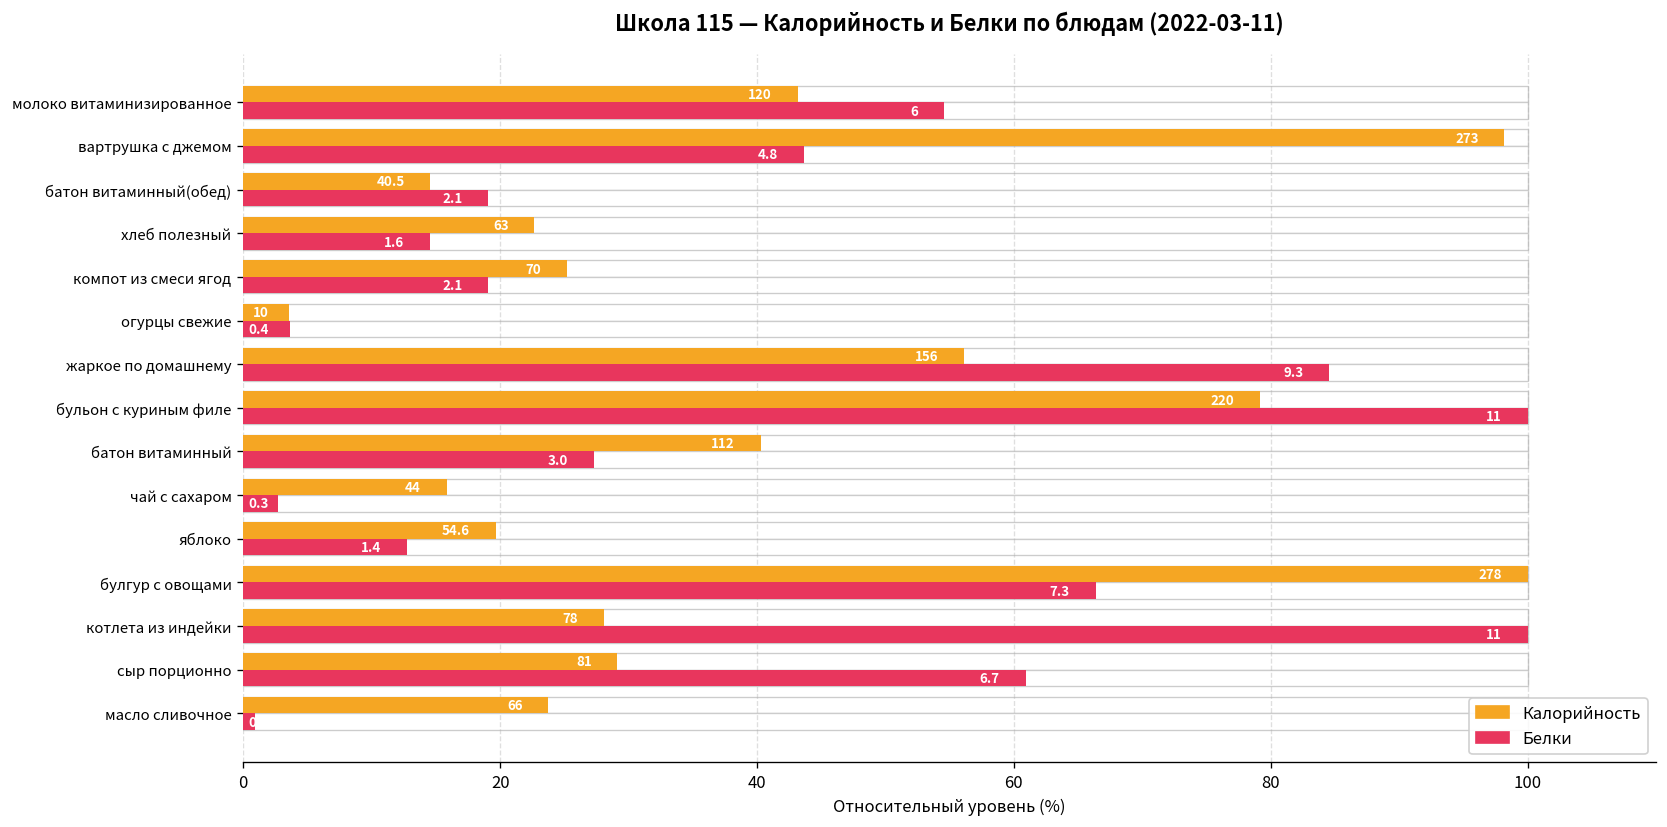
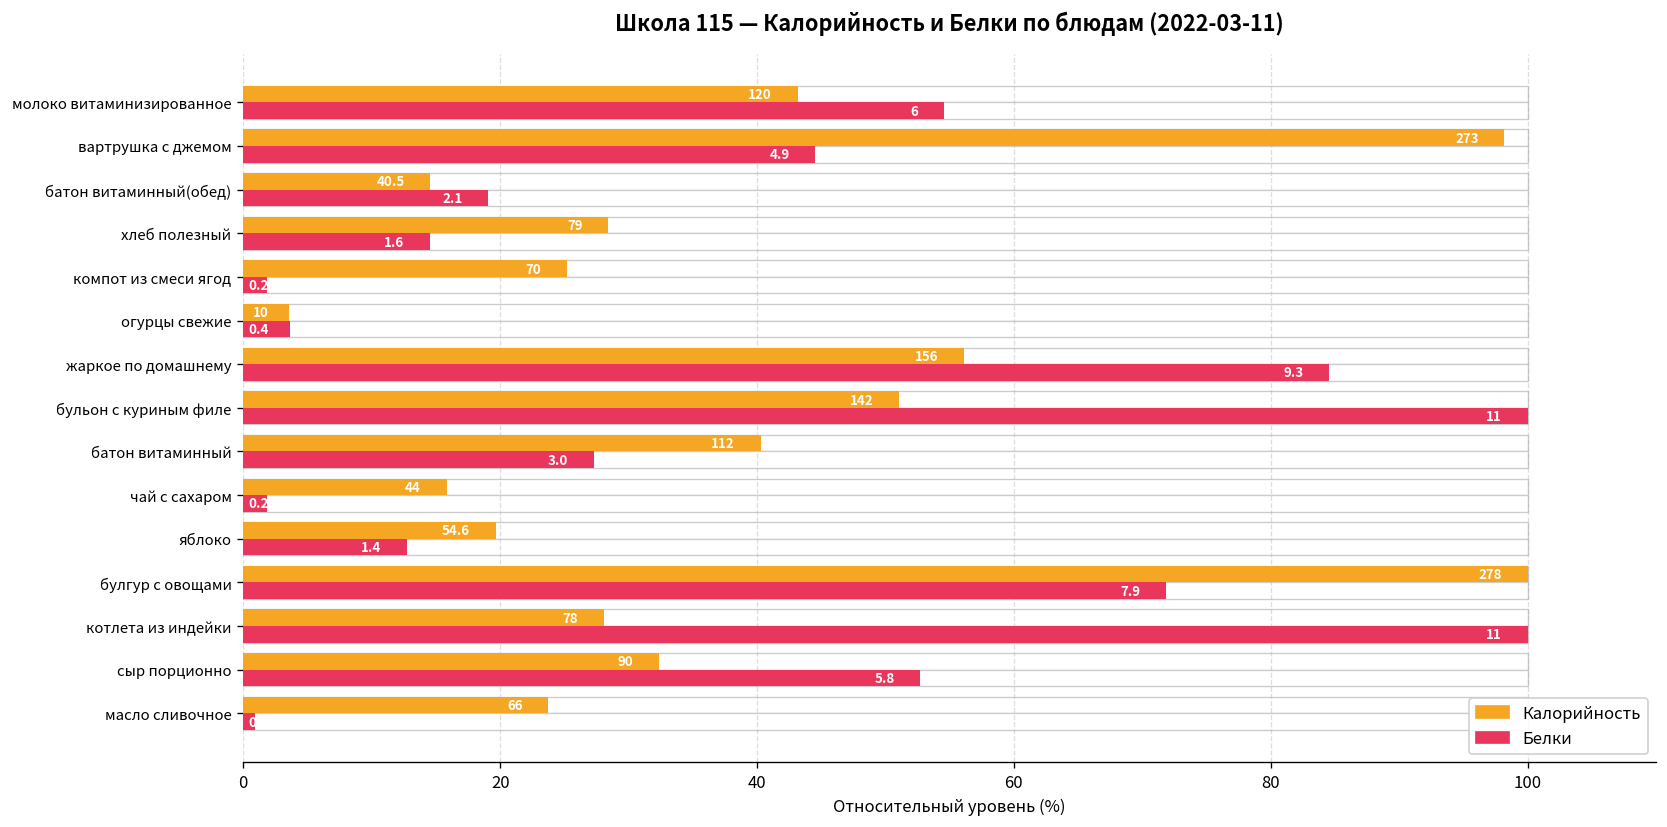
  {
    "Калорийность": {
-     "хлеб полезный": 63,
-     "бульон с куриным филе": 220,
-     "сыр порционно": 81
+     "хлеб полезный": 79,
+     "бульон с куриным филе": 142,
+     "сыр порционно": 90
    },
    "Белки": {
-     "вартрушка с джемом": 4.8,
-     "компот из смеси ягод": 2.1,
-     "чай с сахаром": 0.3,
-     "булгур с овощами": 7.3,
-     "сыр порционно": 6.7
+     "вартрушка с джемом": 4.9,
+     "компот из смеси ягод": 0.2,
+     "чай с сахаром": 0.2,
+     "булгур с овощами": 7.9,
+     "сыр порционно": 5.8
    }
  }
